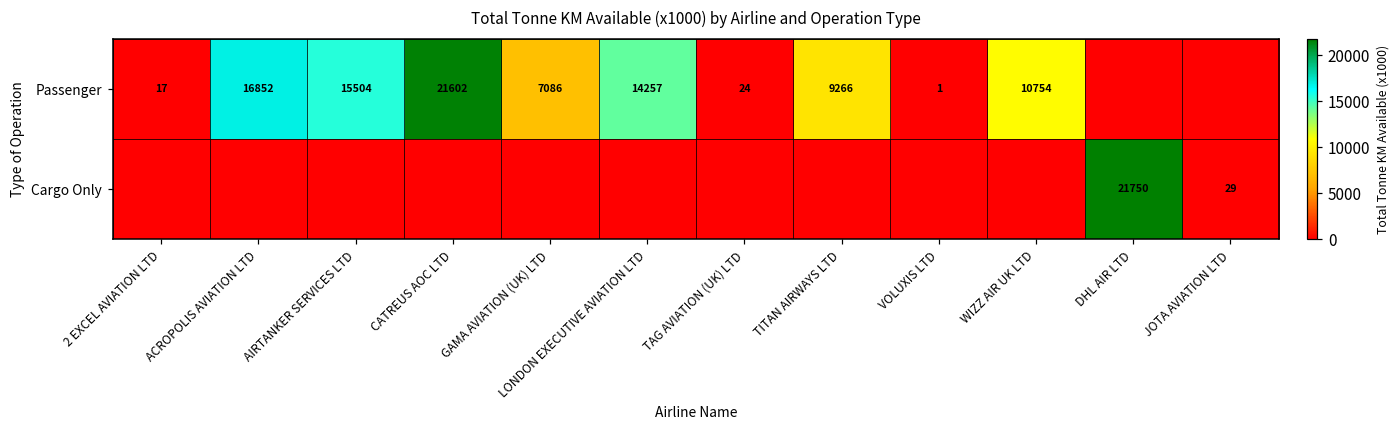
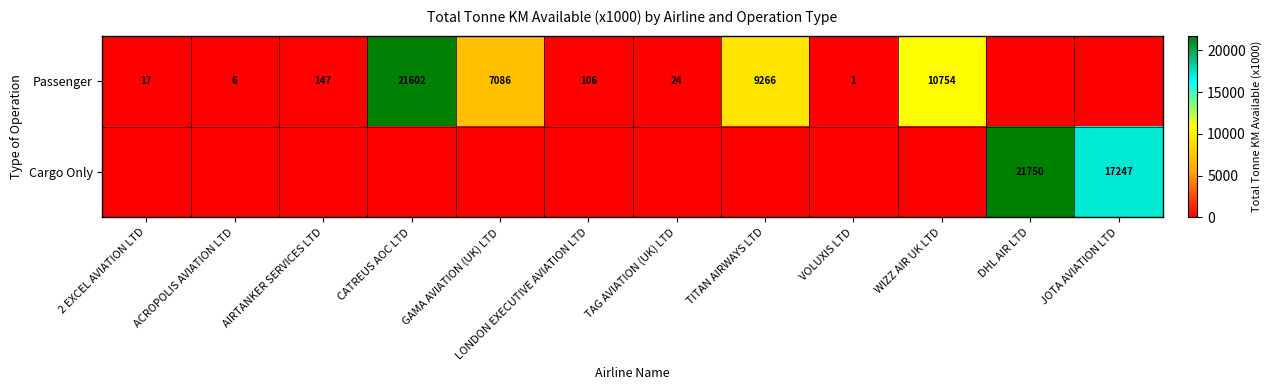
  {
    "Passenger": {
      "2 EXCEL AVIATION LTD": 17,
-     "ACROPOLIS AVIATION LTD": 16852,
-     "AIRTANKER SERVICES LTD": 15504,
+     "ACROPOLIS AVIATION LTD": 6,
+     "AIRTANKER SERVICES LTD": 147,
      "CATREUS AOC LTD": 21602,
      "GAMA AVIATION (UK) LTD": 7086,
-     "LONDON EXECUTIVE AVIATION LTD": 14257,
+     "LONDON EXECUTIVE AVIATION LTD": 106,
      "TAG AVIATION (UK) LTD": 24,
      "TITAN AIRWAYS LTD": 9266,
      "VOLUXIS LTD": 1,
      "WIZZ AIR UK LTD": 10754
    },
    "Cargo Only": {
      "DHL AIR LTD": 21750,
-     "JOTA AVIATION LTD": 29
+     "JOTA AVIATION LTD": 17247
    }
  }
